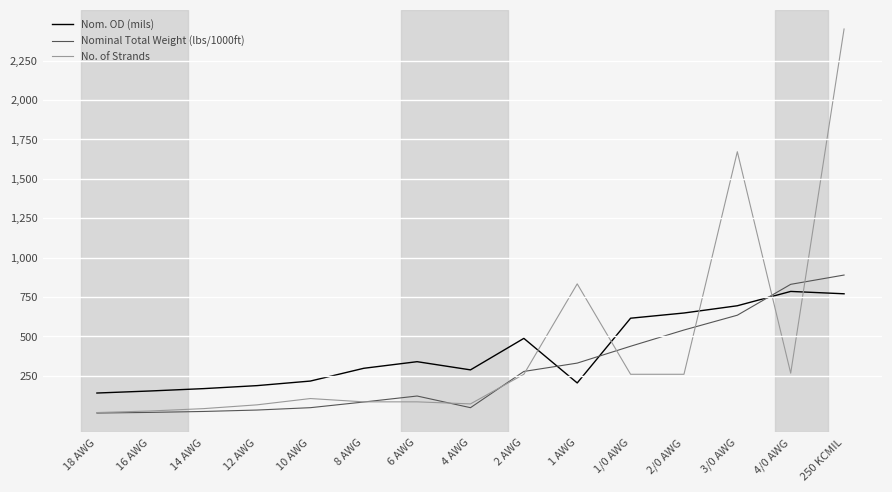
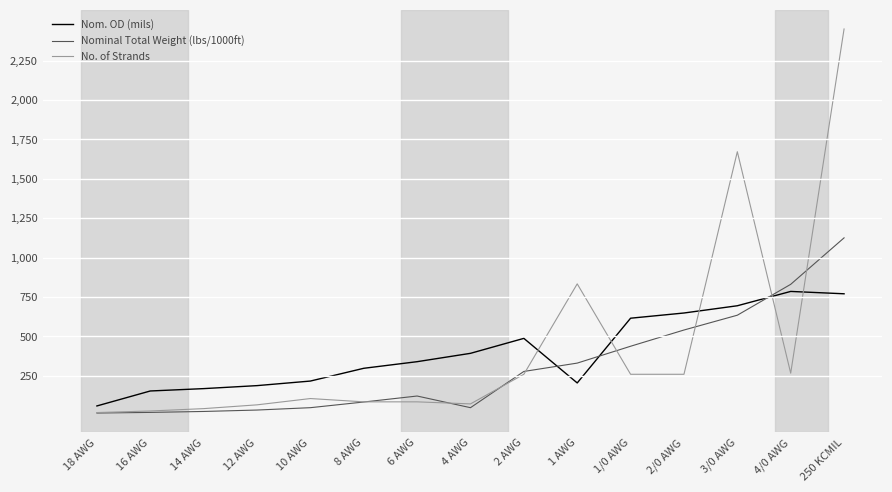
  {
    "Nom. OD (mils)": {
-     "18 AWG": "140",
+     "18 AWG": "60",
      "16 AWG": "150",
      "14 AWG": "170",
      "12 AWG": "190",
      "10 AWG": "220",
      "8 AWG": "300",
      "6 AWG": "340",
-     "4 AWG": "290",
+     "4 AWG": "390",
      "2 AWG": "490",
      "1 AWG": "200",
      "1/0 AWG": "620",
      "2/0 AWG": "650",
      "3/0 AWG": "690",
      "4/0 AWG": "790",
      "250 KCMIL": "770"
    },
    "Nominal Total Weight (lbs/1000ft)": {
      "14 AWG": "20",
      "12 AWG": "30",
      "10 AWG": "50",
      "6 AWG": "120",
      "4 AWG": "50",
      "2 AWG": "280",
      "1 AWG": "330",
      "1/0 AWG": "440",
      "2/0 AWG": "540",
      "3/0 AWG": "630",
      "4/0 AWG": "830",
-     "250 KCMIL": "890"
+     "250 KCMIL": "1,130"
    },
    "No. of Strands": {
      "14 AWG": "40",
      "12 AWG": "70",
      "10 AWG": "110",
      "6 AWG": "80",
      "4 AWG": "70",
      "2 AWG": "260",
      "1 AWG": "830",
      "1/0 AWG": "260",
      "2/0 AWG": "260",
      "3/0 AWG": "1,670",
      "4/0 AWG": "270",
      "250 KCMIL": "2,450"
    }
  }
